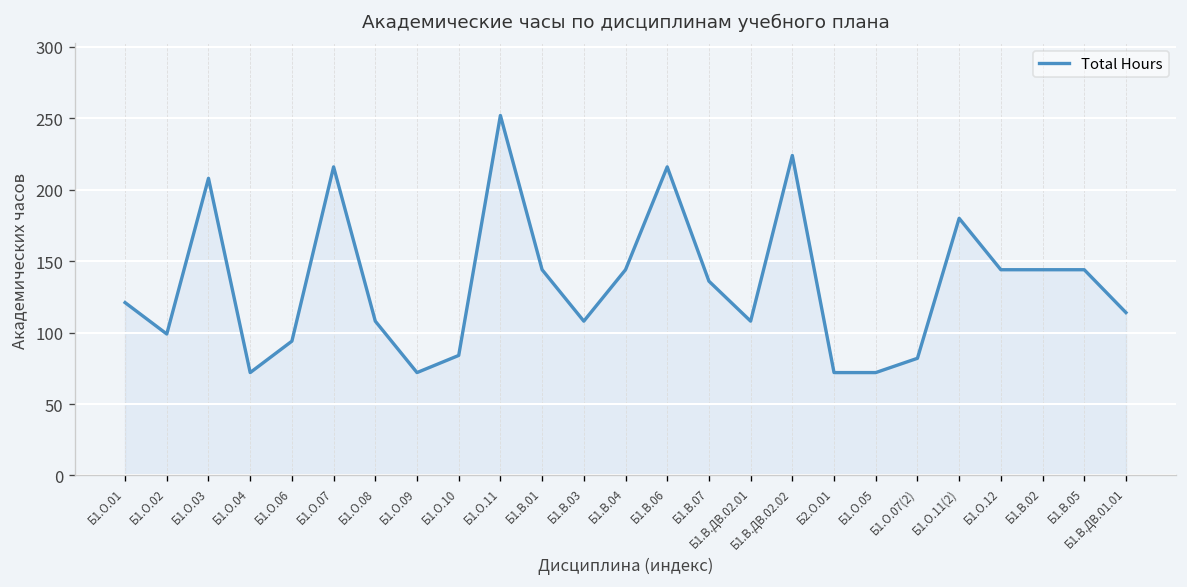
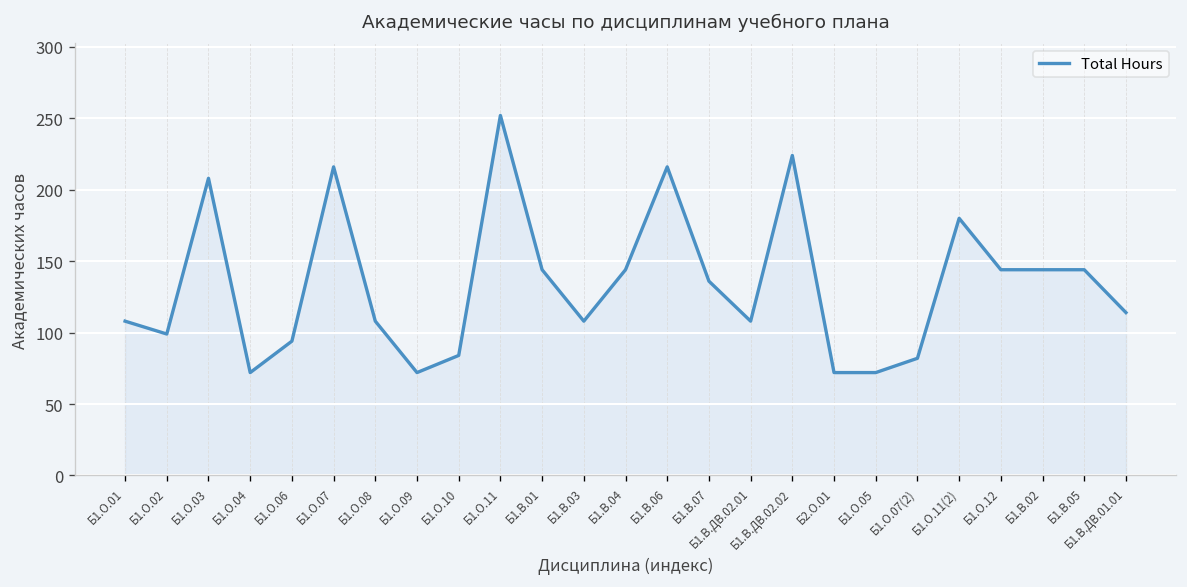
  {
-   "Б1.О.01": 121,
+   "Б1.О.01": 108,
    "Б1.О.02": 99,
    "Б1.О.03": 208,
    "Б1.О.04": 72,
    "Б1.О.06": 94,
    "Б1.О.07": 216,
    "Б1.О.08": 108,
    "Б1.О.09": 72,
    "Б1.О.10": 84,
    "Б1.О.11": 252,
    "Б1.В.01": 144,
    "Б1.В.03": 108,
    "Б1.В.04": 144,
    "Б1.В.06": 216,
    "Б1.В.07": 136,
    "Б1.В.ДВ.02.01": 108,
    "Б1.В.ДВ.02.02": 224,
    "Б2.О.01": 72,
    "Б1.О.05": 72,
    "Б1.О.07(2)": 82,
    "Б1.О.11(2)": 180,
    "Б1.О.12": 144,
    "Б1.В.02": 144,
    "Б1.В.05": 144,
    "Б1.В.ДВ.01.01": 114
  }
